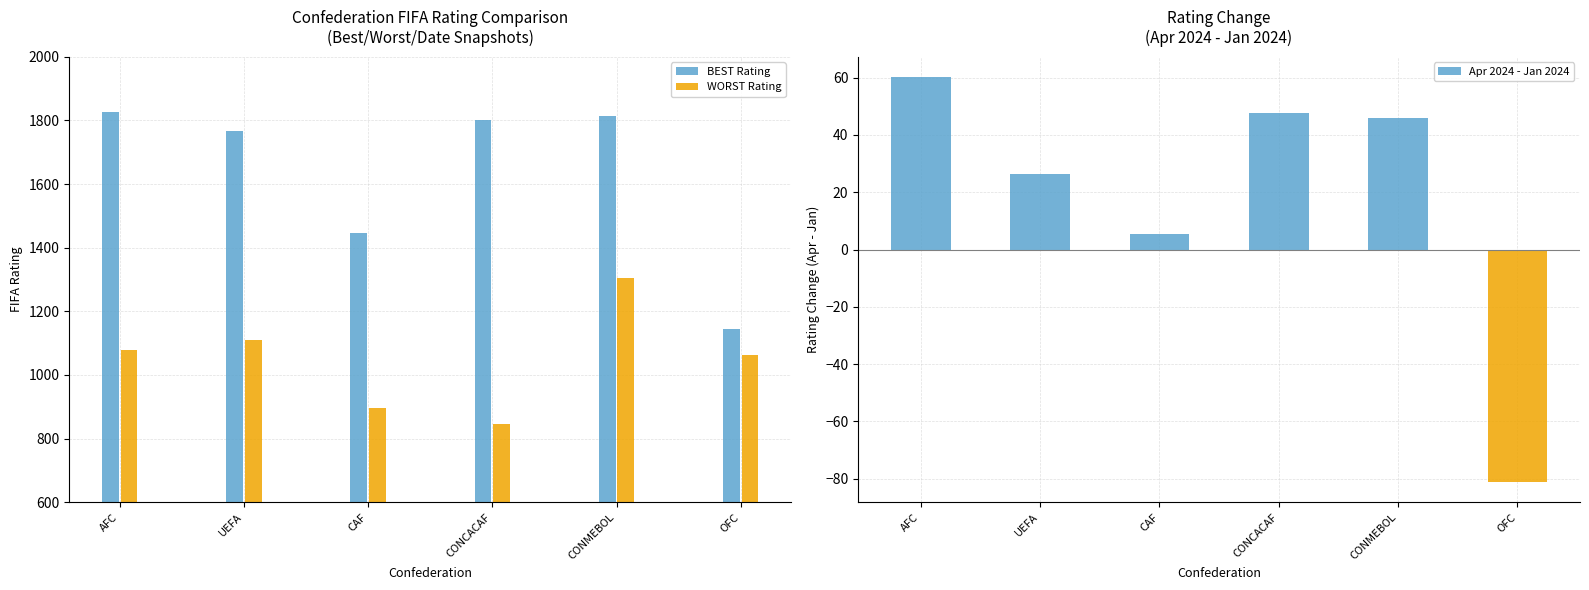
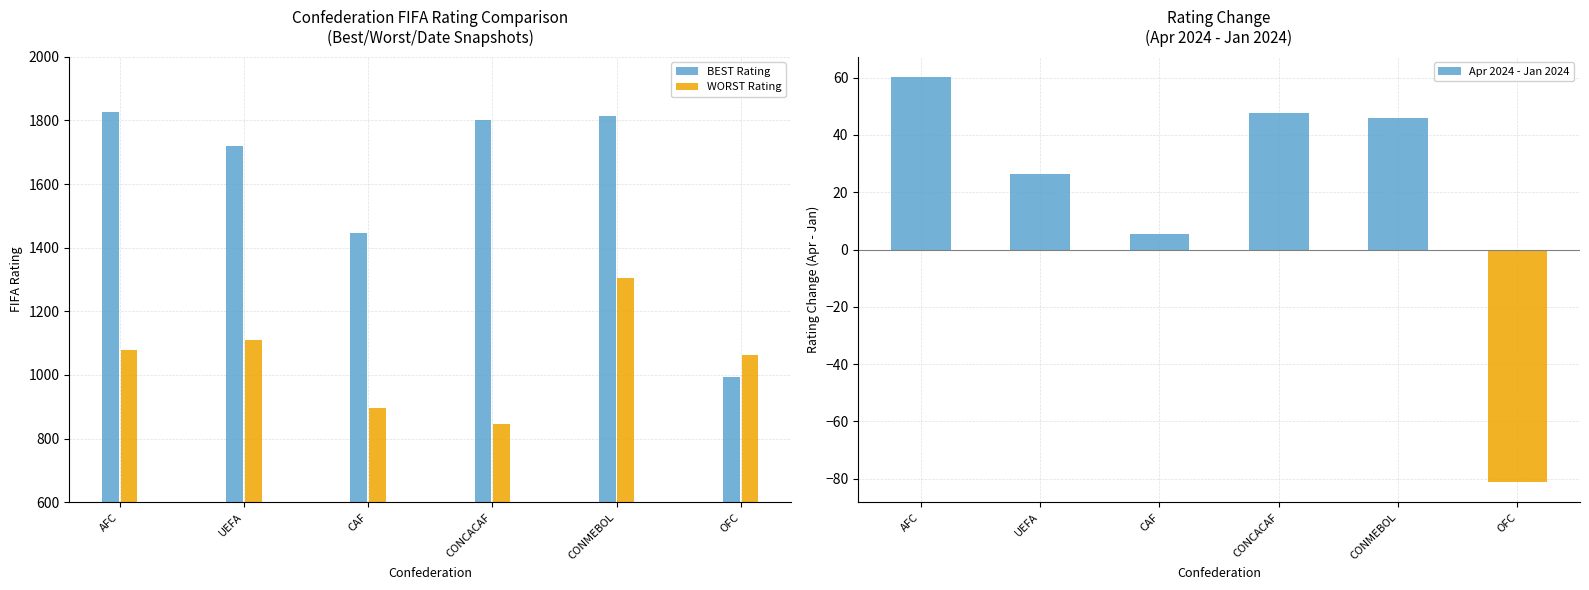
  {
    "Confederation FIFA Rating Comparison (Best/Worst/Date Snapshots)": {
      "BEST Rating": {
        "AFC": 1830,
-       "UEFA": 1770,
+       "UEFA": 1720,
        "CAF": 1450,
        "CONCACAF": 1800,
        "CONMEBOL": 1810,
-       "OFC": 1140
+       "OFC": 990
      },
      "WORST Rating": {
        "AFC": 1080,
        "UEFA": 1110,
        "CAF": 900,
        "CONCACAF": 850,
        "CONMEBOL": 1310,
        "OFC": 1060
      }
    },
    "Rating Change (Apr 2024 - Jan 2024)": {
      "AFC": 60,
      "UEFA": 26,
      "CAF": 5,
      "CONCACAF": 48,
      "CONMEBOL": 46,
      "OFC": -81
    }
  }
